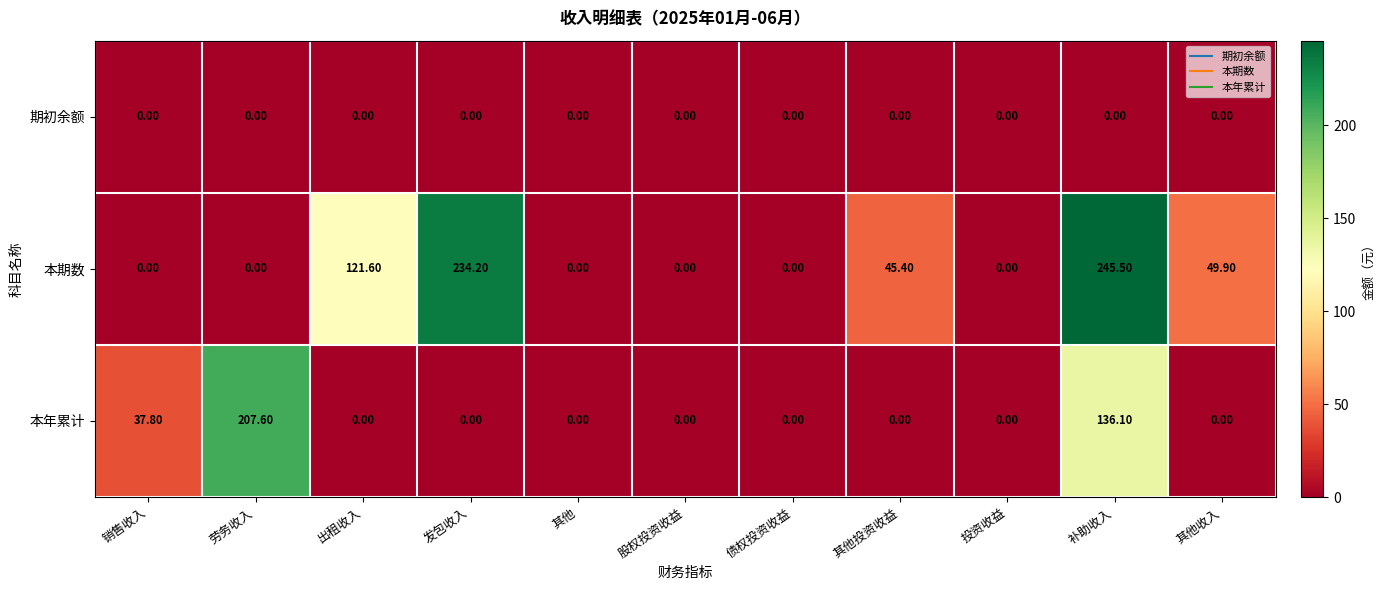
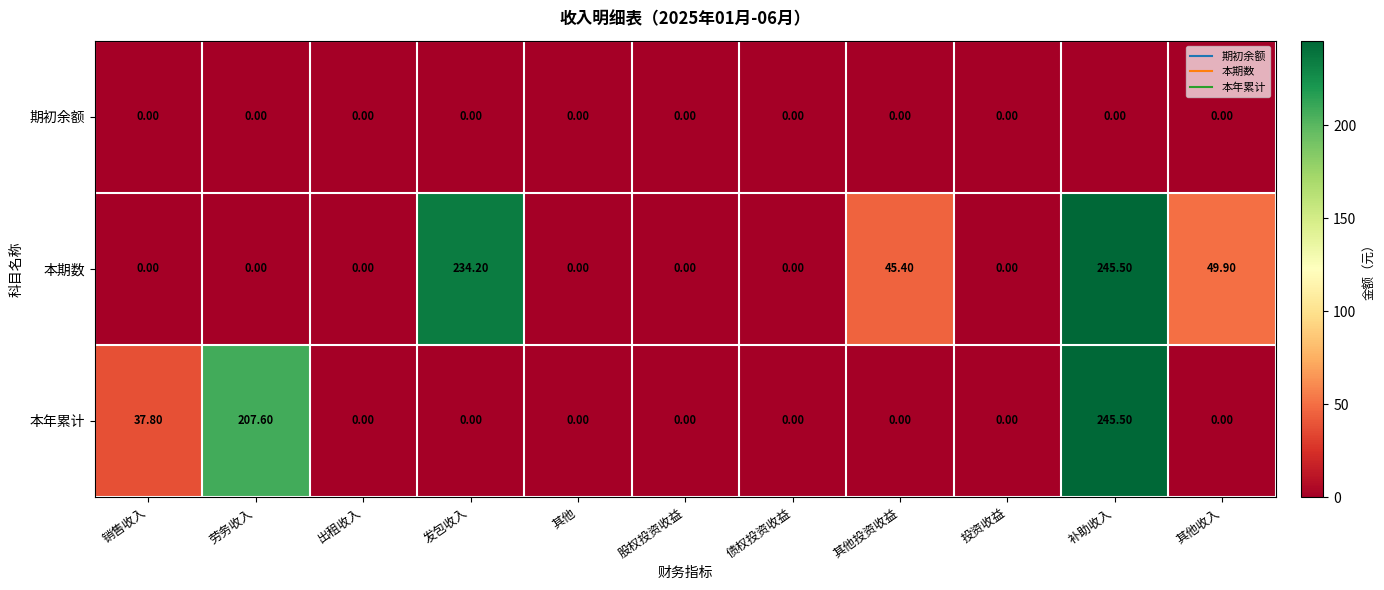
  {
    "期初余额": {
      "销售收入": 0.00,
      "劳务收入": 0.00,
      "出租收入": 0.00,
      "发包收入": 0.00,
      "其他": 0.00,
      "股权投资收益": 0.00,
      "债权投资收益": 0.00,
      "其他投资收益": 0.00,
      "投资收益": 0.00,
      "补助收入": 0.00,
      "其他收入": 0.00
    },
    "本期数": {
      "销售收入": 0.00,
      "劳务收入": 0.00,
-     "出租收入": 121.60,
+     "出租收入": 0.00,
      "发包收入": 234.20,
      "其他": 0.00,
      "股权投资收益": 0.00,
      "债权投资收益": 0.00,
      "其他投资收益": 45.40,
      "投资收益": 0.00,
      "补助收入": 245.50,
      "其他收入": 49.90
    },
    "本年累计": {
      "销售收入": 37.80,
      "劳务收入": 207.60,
      "出租收入": 0.00,
      "发包收入": 0.00,
      "其他": 0.00,
      "股权投资收益": 0.00,
      "债权投资收益": 0.00,
      "其他投资收益": 0.00,
      "投资收益": 0.00,
-     "补助收入": 136.10,
+     "补助收入": 245.50,
      "其他收入": 0.00
    }
  }
